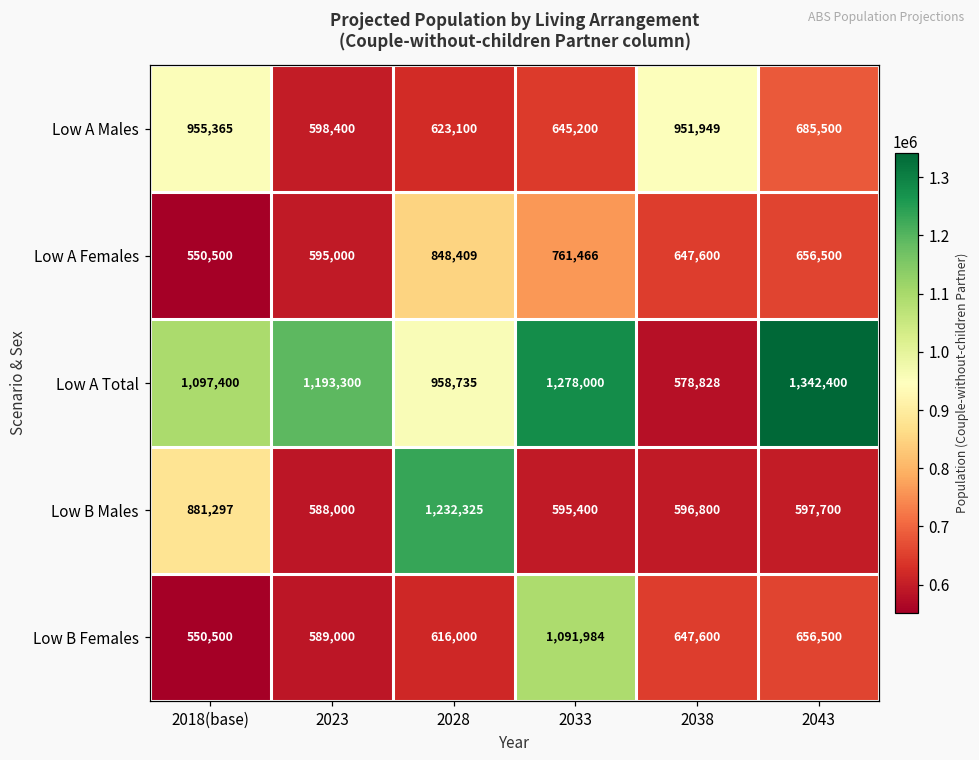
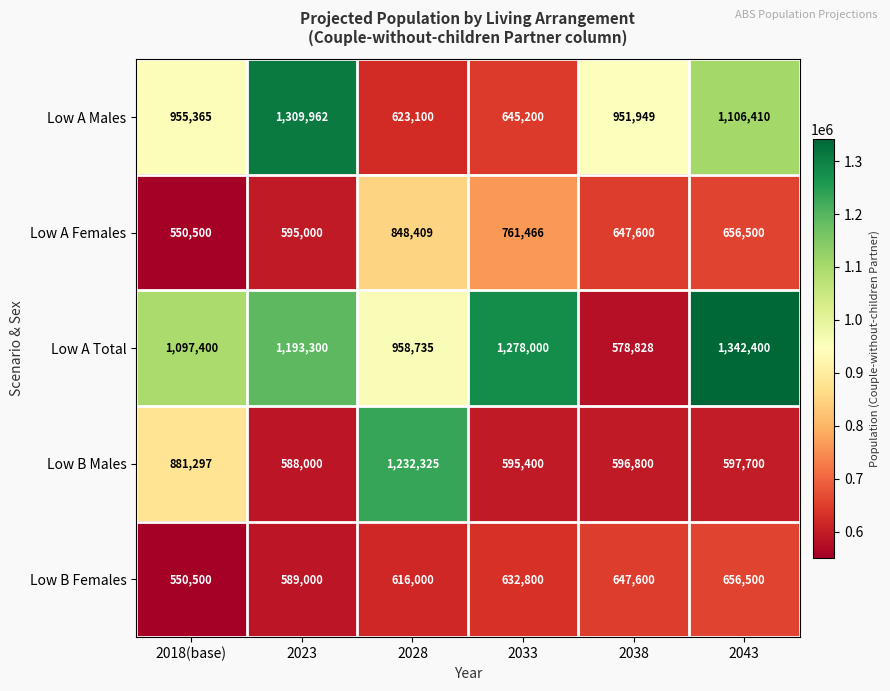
  {
    "Low A Males": {
      "2018(base)": "955,365",
-     "2023": "598,400",
+     "2023": "1,309,962",
      "2028": "623,100",
      "2033": "645,200",
      "2038": "951,949",
-     "2043": "685,500"
+     "2043": "1,106,410"
    },
    "Low A Females": {
      "2018(base)": "550,500",
      "2023": "595,000",
      "2028": "848,409",
      "2033": "761,466",
      "2038": "647,600",
      "2043": "656,500"
    },
    "Low A Total": {
      "2018(base)": "1,097,400",
      "2023": "1,193,300",
      "2028": "958,735",
      "2033": "1,278,000",
      "2038": "578,828",
      "2043": "1,342,400"
    },
    "Low B Males": {
      "2018(base)": "881,297",
      "2023": "588,000",
      "2028": "1,232,325",
      "2033": "595,400",
      "2038": "596,800",
      "2043": "597,700"
    },
    "Low B Females": {
      "2018(base)": "550,500",
      "2023": "589,000",
      "2028": "616,000",
-     "2033": "1,091,984",
+     "2033": "632,800",
      "2038": "647,600",
      "2043": "656,500"
    }
  }
